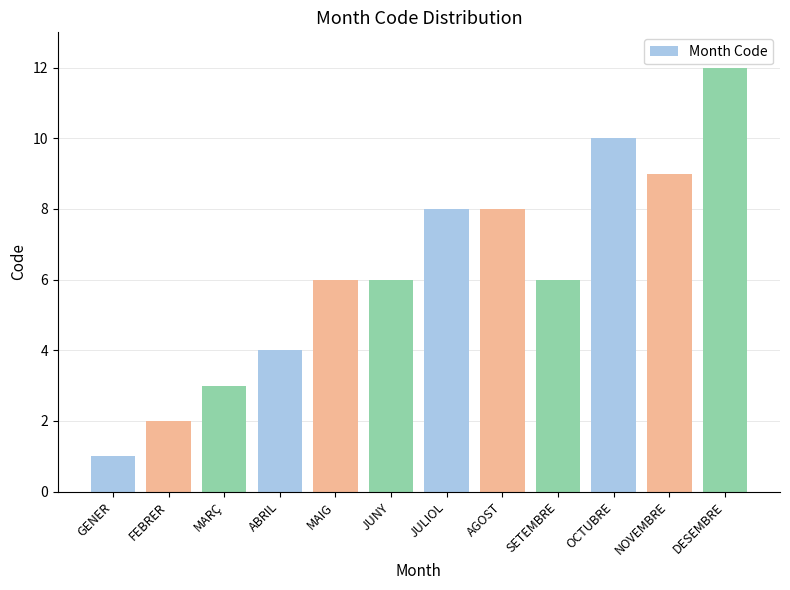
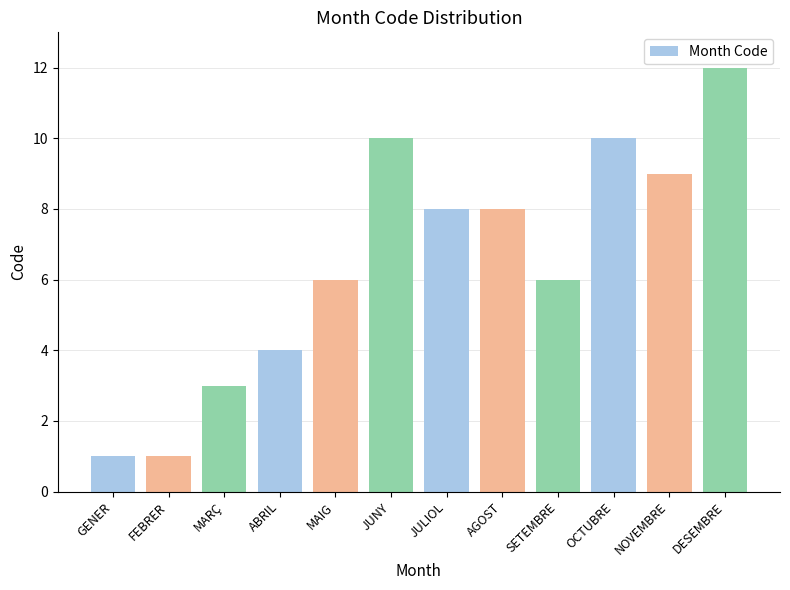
  {
    "GENER": 1,
-   "FEBRER": 2,
+   "FEBRER": 1,
    "MARÇ": 3,
    "ABRIL": 4,
    "MAIG": 6,
-   "JUNY": 6,
+   "JUNY": 10,
    "JULIOL": 8,
    "AGOST": 8,
    "SETEMBRE": 6,
    "OCTUBRE": 10,
    "NOVEMBRE": 9,
    "DESEMBRE": 12
  }
